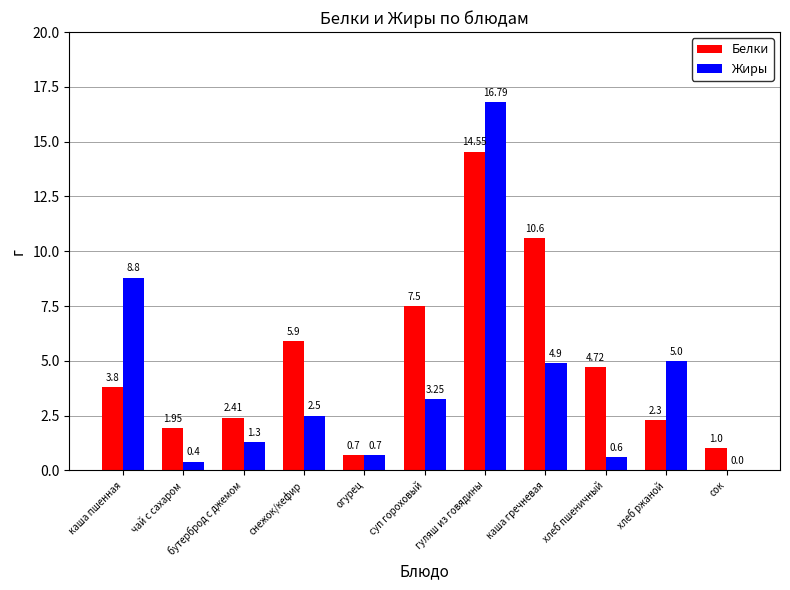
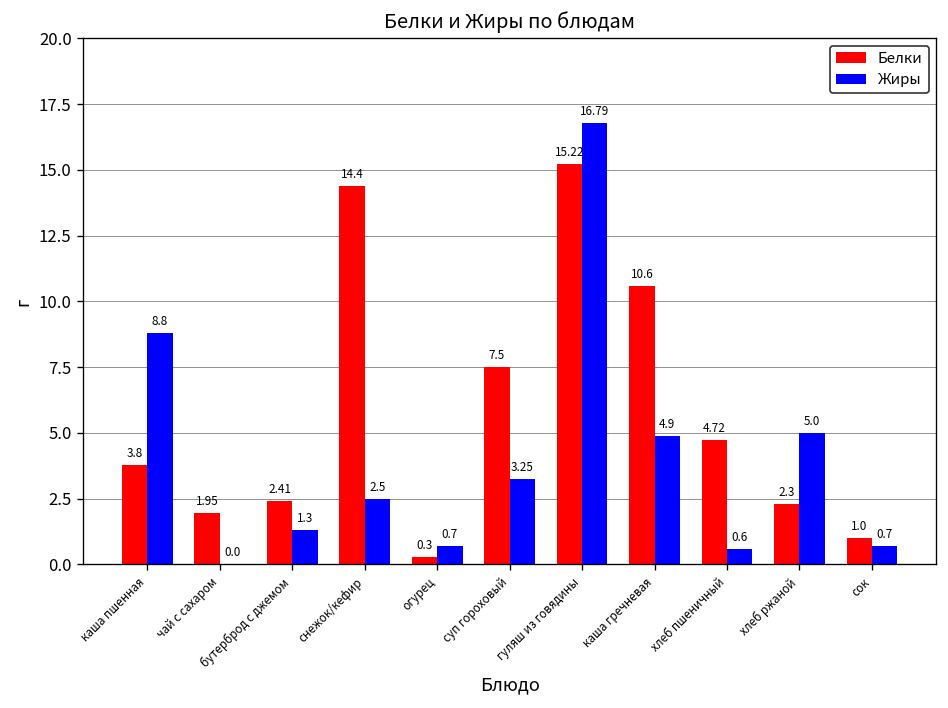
  {
    "Белки": {
      "каша пшенная": 3.8,
      "чай с сахаром": 1.95,
      "бутерброд с джемом": 2.41,
-     "снежок/кефир": 5.9,
-     "огурец": 0.7,
+     "снежок/кефир": 14.4,
+     "огурец": 0.3,
      "суп гороховый": 7.5,
-     "гуляш из говядины": 14.55,
+     "гуляш из говядины": 15.22,
      "каша гречневая": 10.6,
      "хлеб пшеничный": 4.72,
      "хлеб ржаной": 2.3,
      "сок": 1.0
    },
    "Жиры": {
      "каша пшенная": 8.8,
-     "чай с сахаром": 0.4,
+     "чай с сахаром": 0.0,
      "бутерброд с джемом": 1.3,
      "снежок/кефир": 2.5,
      "огурец": 0.7,
      "суп гороховый": 3.25,
      "гуляш из говядины": 16.79,
      "каша гречневая": 4.9,
      "хлеб пшеничный": 0.6,
      "хлеб ржаной": 5.0,
-     "сок": 0.0
+     "сок": 0.7
    }
  }
